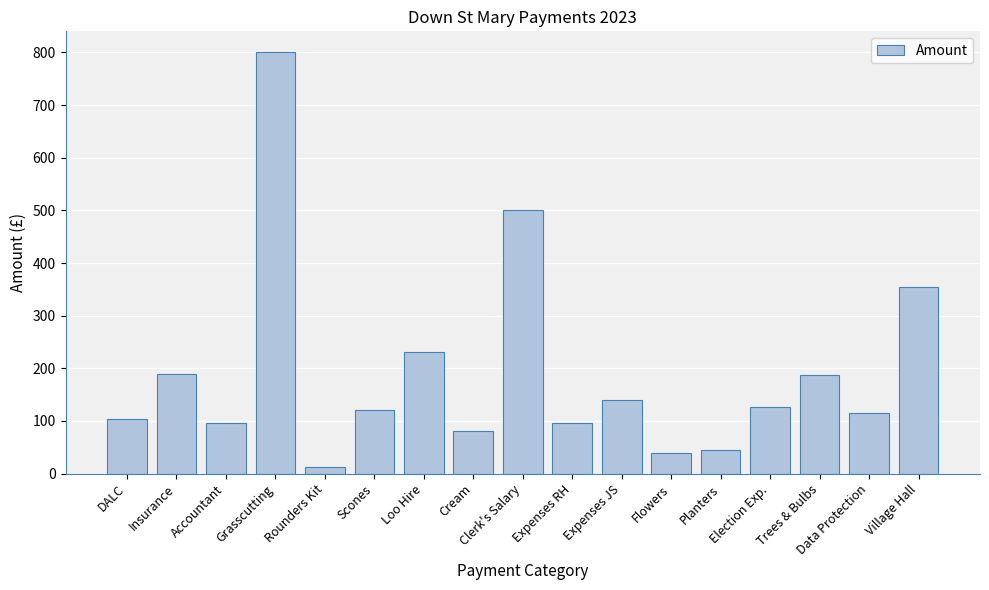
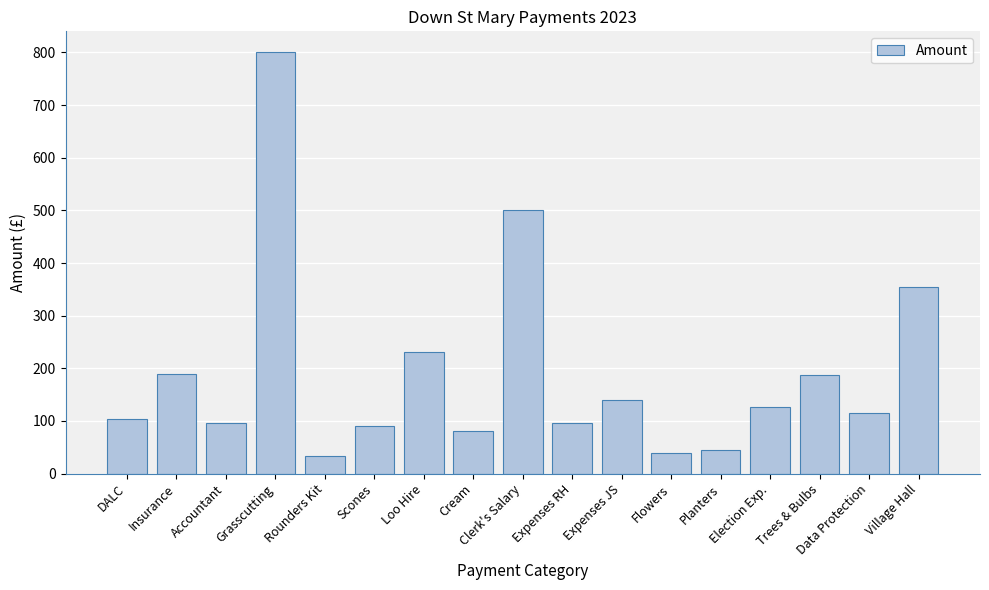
  {
    "DALC": 100,
    "Insurance": 190,
    "Accountant": 100,
    "Grasscutting": 800,
-   "Rounders Kit": 10,
-   "Scones": 120,
+   "Rounders Kit": 30,
+   "Scones": 90,
    "Loo Hire": 230,
    "Cream": 80,
    "Clerk's Salary": 500,
    "Expenses RH": 100,
    "Expenses JS": 140,
    "Flowers": 40,
    "Planters": 40,
    "Election Exp.": 130,
    "Trees & Bulbs": 190,
    "Data Protection": 110,
    "Village Hall": 350
  }
